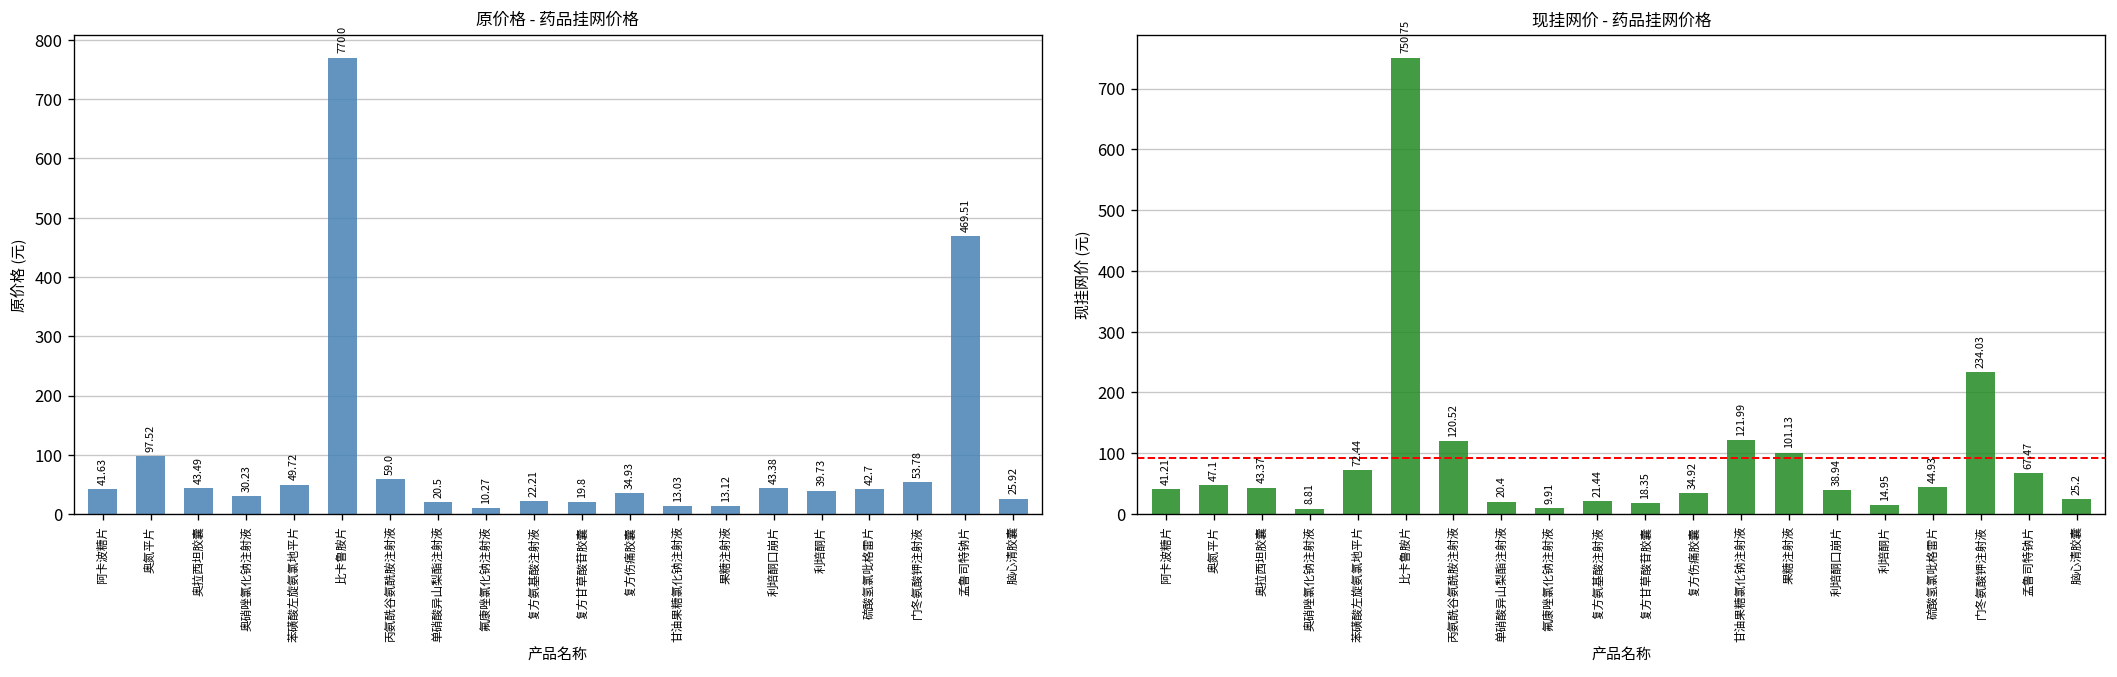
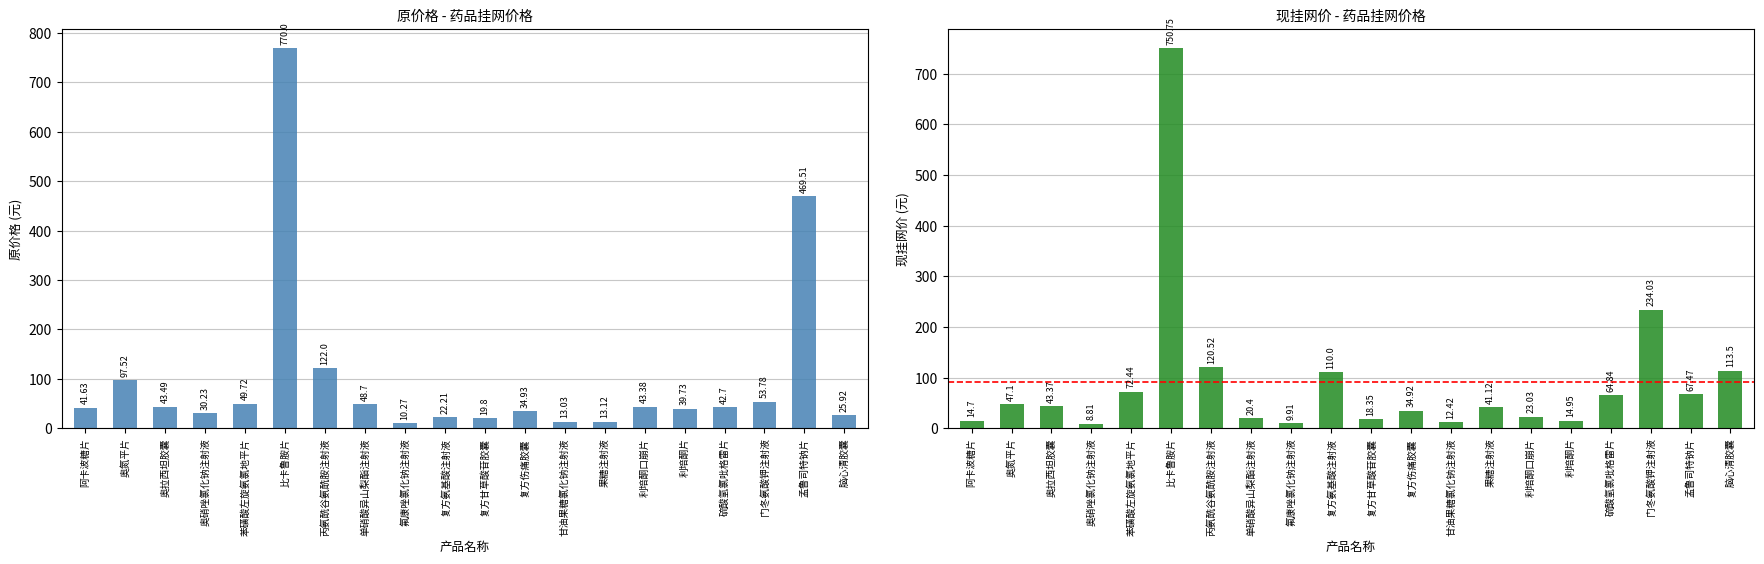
  {
    "原价格 - 药品挂网价格": {
      "阿卡波糖片": 41.63,
      "奥氮平片": 97.52,
      "奥拉西坦胶囊": 43.49,
      "奥硝唑氯化钠注射液": 30.23,
      "苯磺酸左旋氨氯地平片": 49.72,
      "比卡鲁胺片": 770.0,
-     "丙氨酰谷氨酰胺注射液": 59.0,
-     "单硝酸异山梨酯注射液": 20.5,
+     "丙氨酰谷氨酰胺注射液": 122.0,
+     "单硝酸异山梨酯注射液": 48.7,
      "氟康唑氯化钠注射液": 10.27,
      "复方氨基酸注射液": 22.21,
      "复方甘草酸苷胶囊": 19.8,
      "复方伤痛胶囊": 34.93,
      "甘油果糖氯化钠注射液": 13.03,
      "果糖注射液": 13.12,
      "利培酮口崩片": 43.38,
      "利培酮片": 39.73,
      "硫酸氢氯吡格雷片": 42.7,
      "门冬氨酸钾注射液": 53.78,
      "孟鲁司特钠片": 469.51,
      "脑心清胶囊": 25.92
    },
    "现挂网价 - 药品挂网价格": {
-     "阿卡波糖片": 41.21,
+     "阿卡波糖片": 14.7,
      "奥氮平片": 47.1,
      "奥拉西坦胶囊": 43.37,
      "奥硝唑氯化钠注射液": 8.81,
      "苯磺酸左旋氨氯地平片": 72.44,
      "比卡鲁胺片": 750.75,
      "丙氨酰谷氨酰胺注射液": 120.52,
      "单硝酸异山梨酯注射液": 20.4,
      "氟康唑氯化钠注射液": 9.91,
-     "复方氨基酸注射液": 21.44,
+     "复方氨基酸注射液": 110.0,
      "复方甘草酸苷胶囊": 18.35,
      "复方伤痛胶囊": 34.92,
-     "甘油果糖氯化钠注射液": 121.99,
-     "果糖注射液": 101.13,
-     "利培酮口崩片": 38.94,
+     "甘油果糖氯化钠注射液": 12.42,
+     "果糖注射液": 41.12,
+     "利培酮口崩片": 23.03,
      "利培酮片": 14.95,
-     "硫酸氢氯吡格雷片": 44.93,
+     "硫酸氢氯吡格雷片": 64.84,
      "门冬氨酸钾注射液": 234.03,
      "孟鲁司特钠片": 67.47,
-     "脑心清胶囊": 25.2
+     "脑心清胶囊": 113.5
    }
  }
